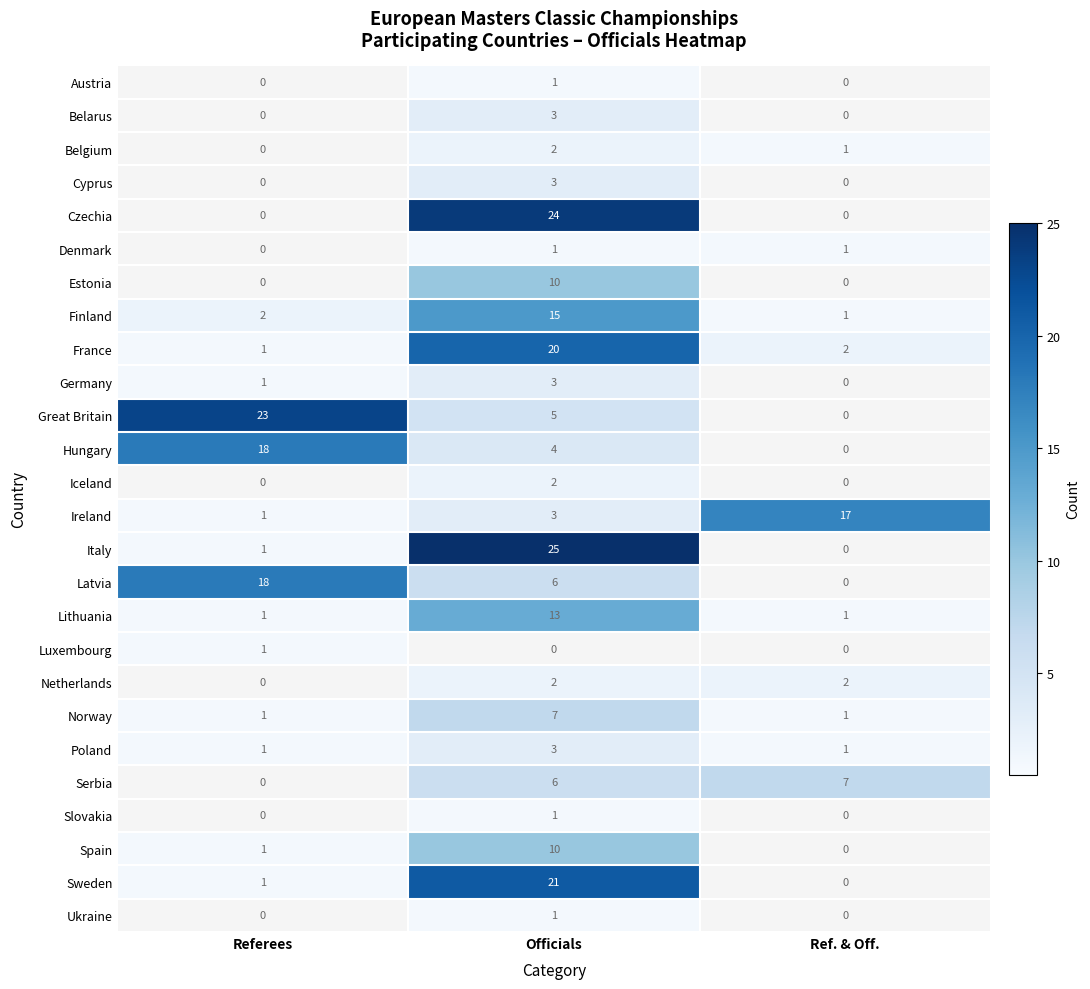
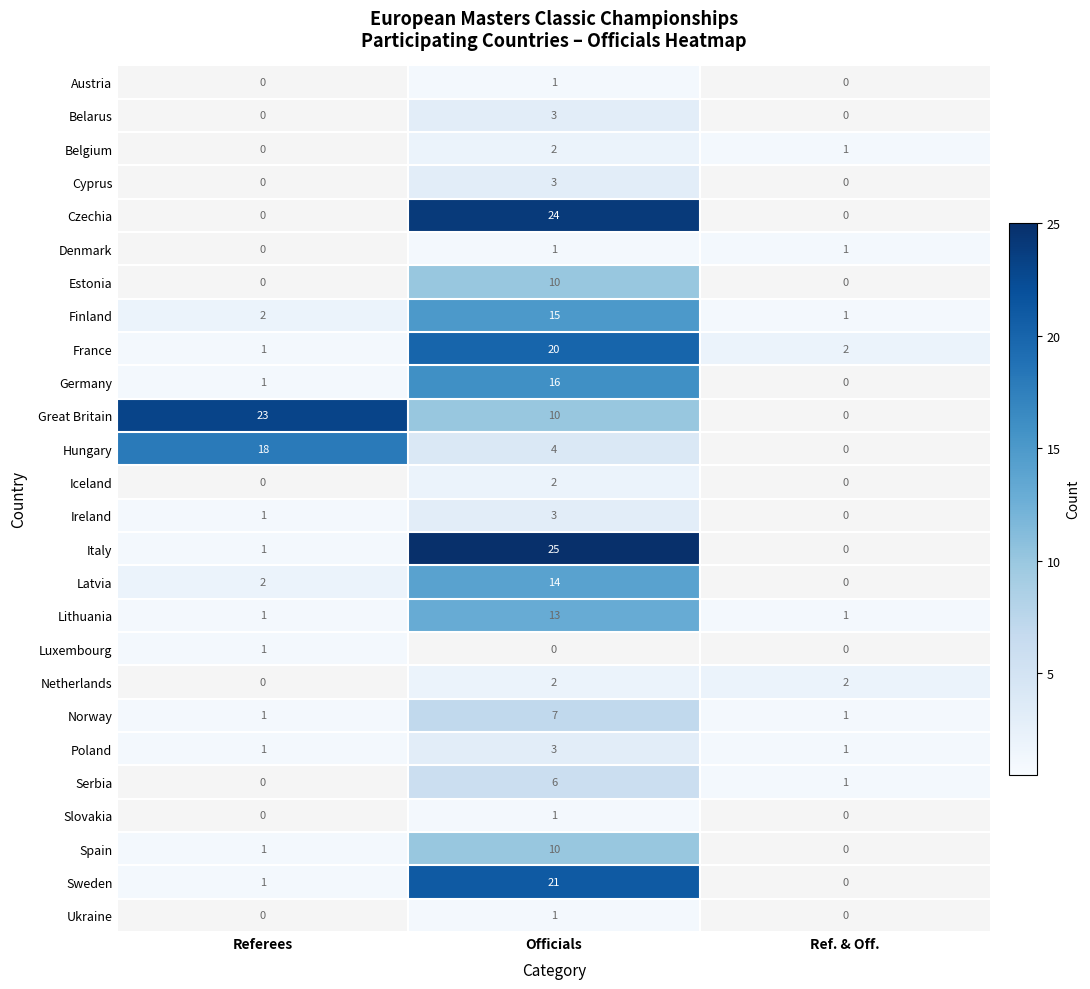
  {
    "Austria": {
      "Referees": 0,
      "Officials": 1,
      "Ref. & Off.": 0
    },
    "Belarus": {
      "Referees": 0,
      "Officials": 3,
      "Ref. & Off.": 0
    },
    "Belgium": {
      "Referees": 0,
      "Officials": 2,
      "Ref. & Off.": 1
    },
    "Cyprus": {
      "Referees": 0,
      "Officials": 3,
      "Ref. & Off.": 0
    },
    "Czechia": {
      "Referees": 0,
      "Officials": 24,
      "Ref. & Off.": 0
    },
    "Denmark": {
      "Referees": 0,
      "Officials": 1,
      "Ref. & Off.": 1
    },
    "Estonia": {
      "Referees": 0,
      "Officials": 10,
      "Ref. & Off.": 0
    },
    "Finland": {
      "Referees": 2,
      "Officials": 15,
      "Ref. & Off.": 1
    },
    "France": {
      "Referees": 1,
      "Officials": 20,
      "Ref. & Off.": 2
    },
    "Germany": {
      "Referees": 1,
-     "Officials": 3,
+     "Officials": 16,
      "Ref. & Off.": 0
    },
    "Great Britain": {
      "Referees": 23,
-     "Officials": 5,
+     "Officials": 10,
      "Ref. & Off.": 0
    },
    "Hungary": {
      "Referees": 18,
      "Officials": 4,
      "Ref. & Off.": 0
    },
    "Iceland": {
      "Referees": 0,
      "Officials": 2,
      "Ref. & Off.": 0
    },
    "Ireland": {
      "Referees": 1,
      "Officials": 3,
-     "Ref. & Off.": 17
+     "Ref. & Off.": 0
    },
    "Italy": {
      "Referees": 1,
      "Officials": 25,
      "Ref. & Off.": 0
    },
    "Latvia": {
-     "Referees": 18,
-     "Officials": 6,
+     "Referees": 2,
+     "Officials": 14,
      "Ref. & Off.": 0
    },
    "Lithuania": {
      "Referees": 1,
      "Officials": 13,
      "Ref. & Off.": 1
    },
    "Luxembourg": {
      "Referees": 1,
      "Officials": 0,
      "Ref. & Off.": 0
    },
    "Netherlands": {
      "Referees": 0,
      "Officials": 2,
      "Ref. & Off.": 2
    },
    "Norway": {
      "Referees": 1,
      "Officials": 7,
      "Ref. & Off.": 1
    },
    "Poland": {
      "Referees": 1,
      "Officials": 3,
      "Ref. & Off.": 1
    },
    "Serbia": {
      "Referees": 0,
      "Officials": 6,
-     "Ref. & Off.": 7
+     "Ref. & Off.": 1
    },
    "Slovakia": {
      "Referees": 0,
      "Officials": 1,
      "Ref. & Off.": 0
    },
    "Spain": {
      "Referees": 1,
      "Officials": 10,
      "Ref. & Off.": 0
    },
    "Sweden": {
      "Referees": 1,
      "Officials": 21,
      "Ref. & Off.": 0
    },
    "Ukraine": {
      "Referees": 0,
      "Officials": 1,
      "Ref. & Off.": 0
    }
  }
